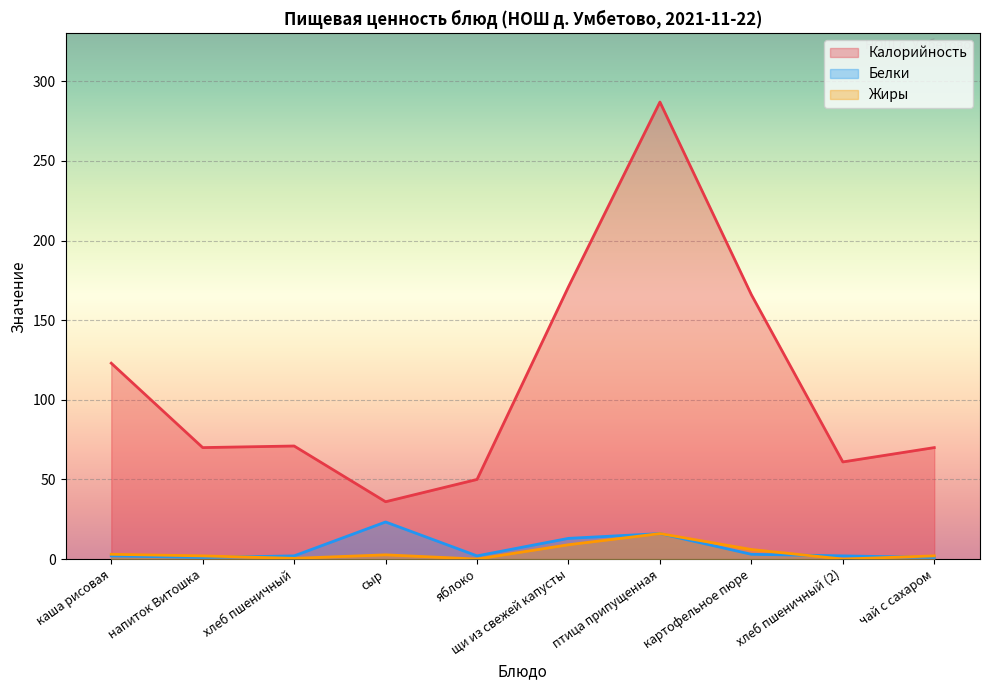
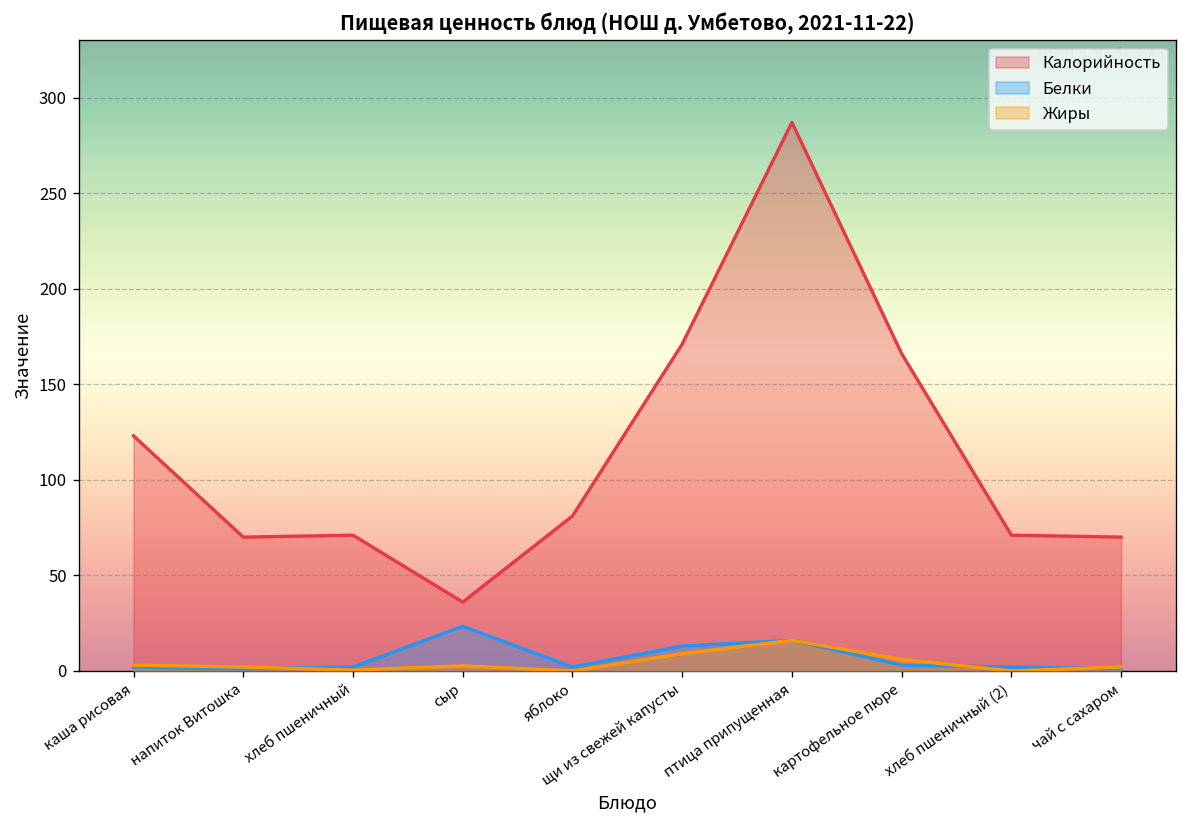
  {
    "Калорийность": {
      "каша рисовая": 123,
      "напиток Витошка": 70,
      "хлеб пшеничный": 71,
      "сыр": 36,
-     "яблоко": 50,
+     "яблоко": 81,
      "щи из свежей капусты": 171,
      "птица припущенная": 287,
      "картофельное пюре": 166,
-     "хлеб пшеничный (2)": 61,
+     "хлеб пшеничный (2)": 71,
      "чай с сахаром": 70
    },
    "Белки": {
      "сыр": 23,
      "яблоко": 2,
      "щи из свежей капусты": 13,
      "картофельное пюре": 3,
      "хлеб пшеничный (2)": 2
    },
    "Жиры": {
      "сыр": 3,
      "яблоко": 0,
      "щи из свежей капусты": 9,
      "картофельное пюре": 6,
      "хлеб пшеничный (2)": 0
    }
  }
